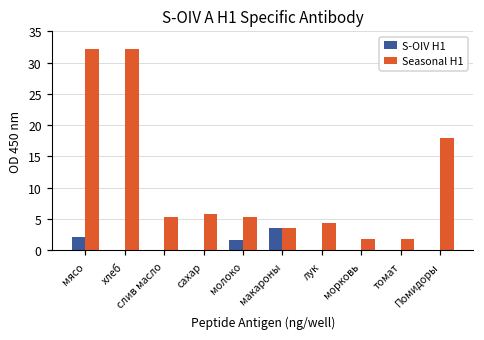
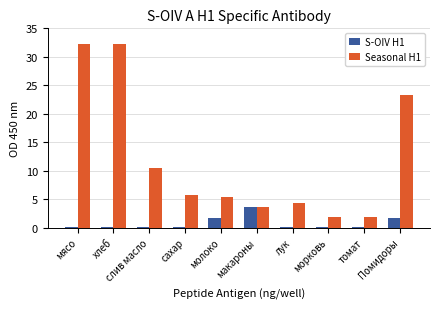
  {
    "S-OIV H1": {
-     "мясо": 2,
+     "мясо": 0,
      "молоко": 2,
      "макароны": 4,
-     "Помидоры": 0
+     "Помидоры": 2
    },
    "Seasonal H1": {
      "мясо": 32,
      "хлеб": 32,
-     "слив масло": 5,
+     "слив масло": 11,
      "сахар": 6,
      "молоко": 5,
      "макароны": 4,
      "лук": 4,
      "морковь": 2,
      "томат": 2,
-     "Помидоры": 18
+     "Помидоры": 23
    }
  }
